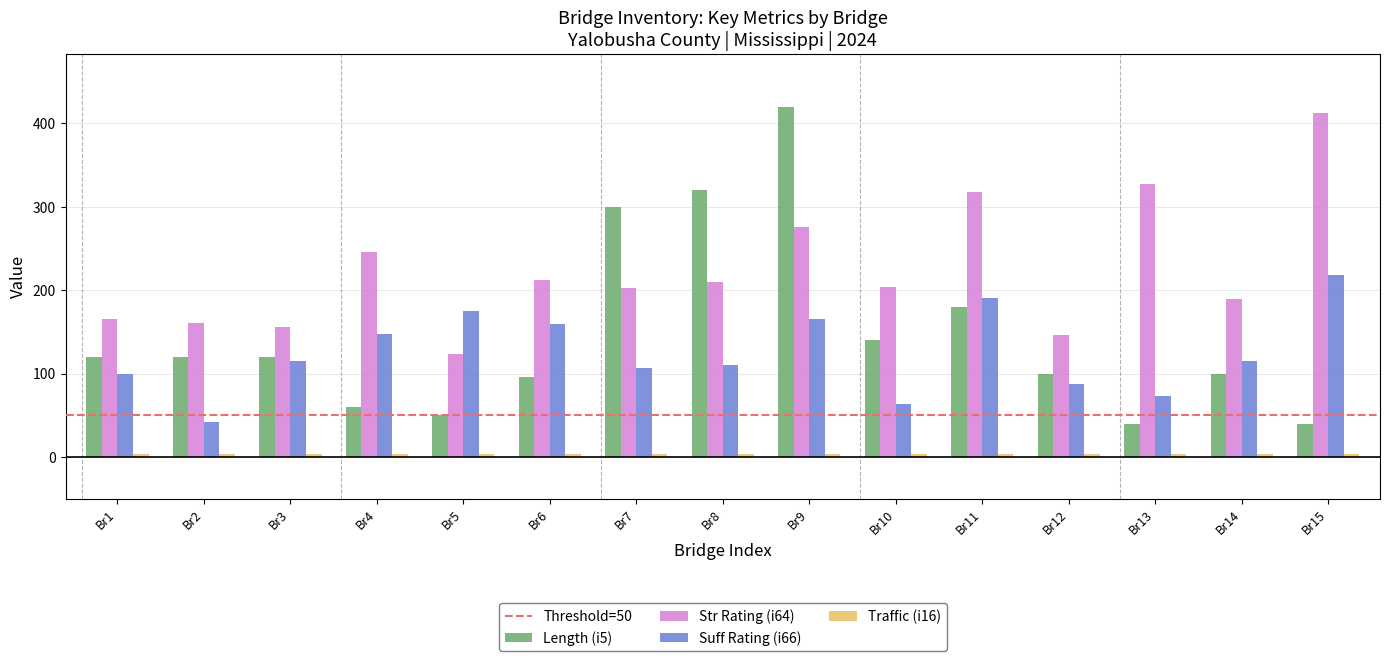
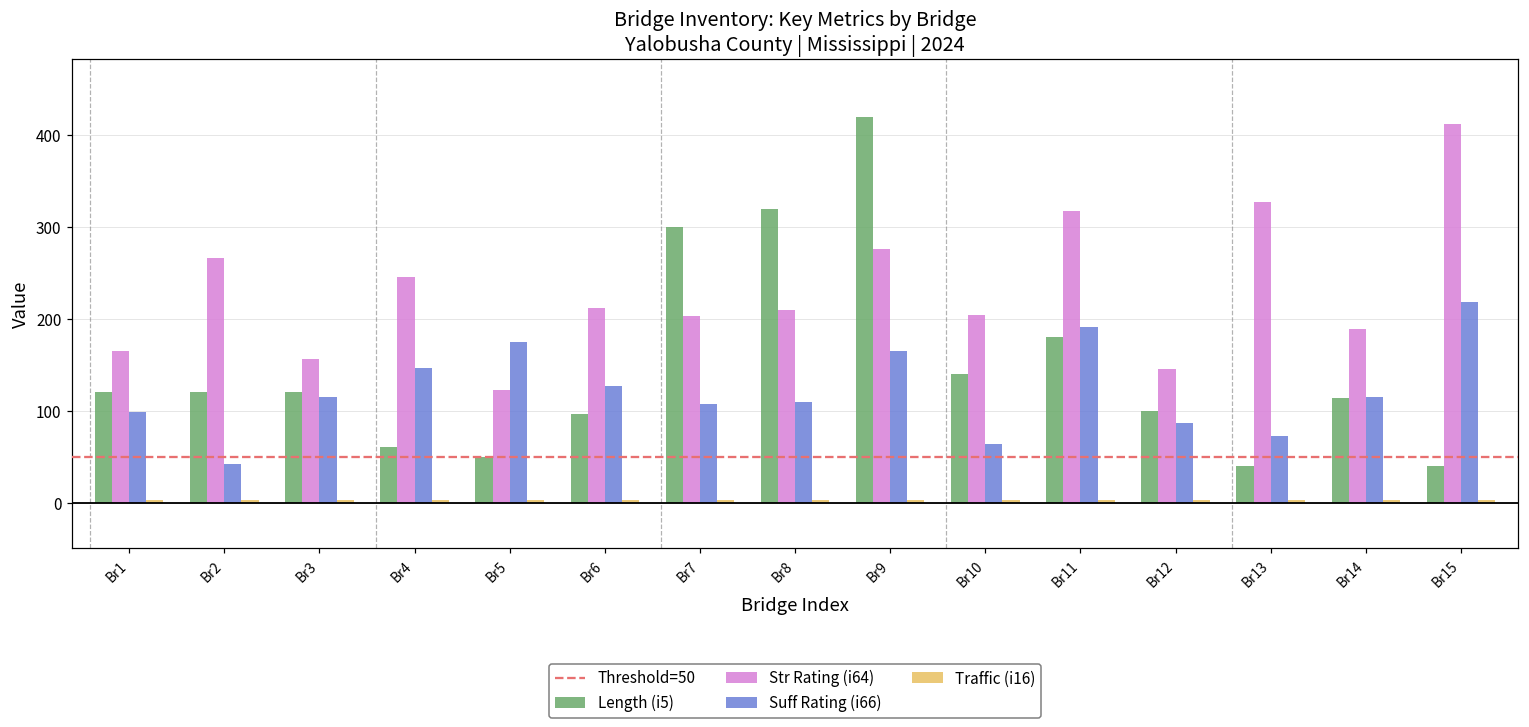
  {
    "Length (i5)": {
      "Br1": 120,
      "Br2": 120,
      "Br3": 120,
      "Br4": 60,
      "Br5": 50,
      "Br6": 100,
      "Br7": 300,
      "Br8": 320,
      "Br9": 420,
      "Br10": 140,
      "Br11": 180,
      "Br12": 100,
      "Br13": 40,
-     "Br14": 100,
+     "Br14": 110,
      "Br15": 40
    },
    "Str Rating (i64)": {
      "Br1": 170,
-     "Br2": 160,
+     "Br2": 270,
      "Br3": 160,
      "Br4": 250,
      "Br5": 120,
      "Br6": 210,
      "Br7": 200,
      "Br8": 210,
      "Br9": 280,
      "Br10": 200,
      "Br11": 320,
      "Br12": 150,
      "Br13": 330,
      "Br14": 190,
      "Br15": 410
    },
    "Suff Rating (i66)": {
      "Br1": 100,
      "Br2": 40,
      "Br3": 120,
      "Br4": 150,
      "Br5": 180,
-     "Br6": 160,
+     "Br6": 130,
      "Br7": 110,
      "Br8": 110,
      "Br9": 170,
      "Br10": 60,
      "Br11": 190,
      "Br12": 90,
      "Br13": 70,
      "Br14": 120,
      "Br15": 220
    },
    "Traffic (i16)": {
      "Br1": 0,
      "Br2": 0,
      "Br3": 0,
      "Br4": 0,
      "Br5": 0,
      "Br6": 0,
      "Br7": 0,
      "Br8": 0,
      "Br9": 0,
      "Br10": 0,
      "Br11": 0,
      "Br12": 0,
      "Br13": 0,
      "Br14": 0,
      "Br15": 0
    }
  }
